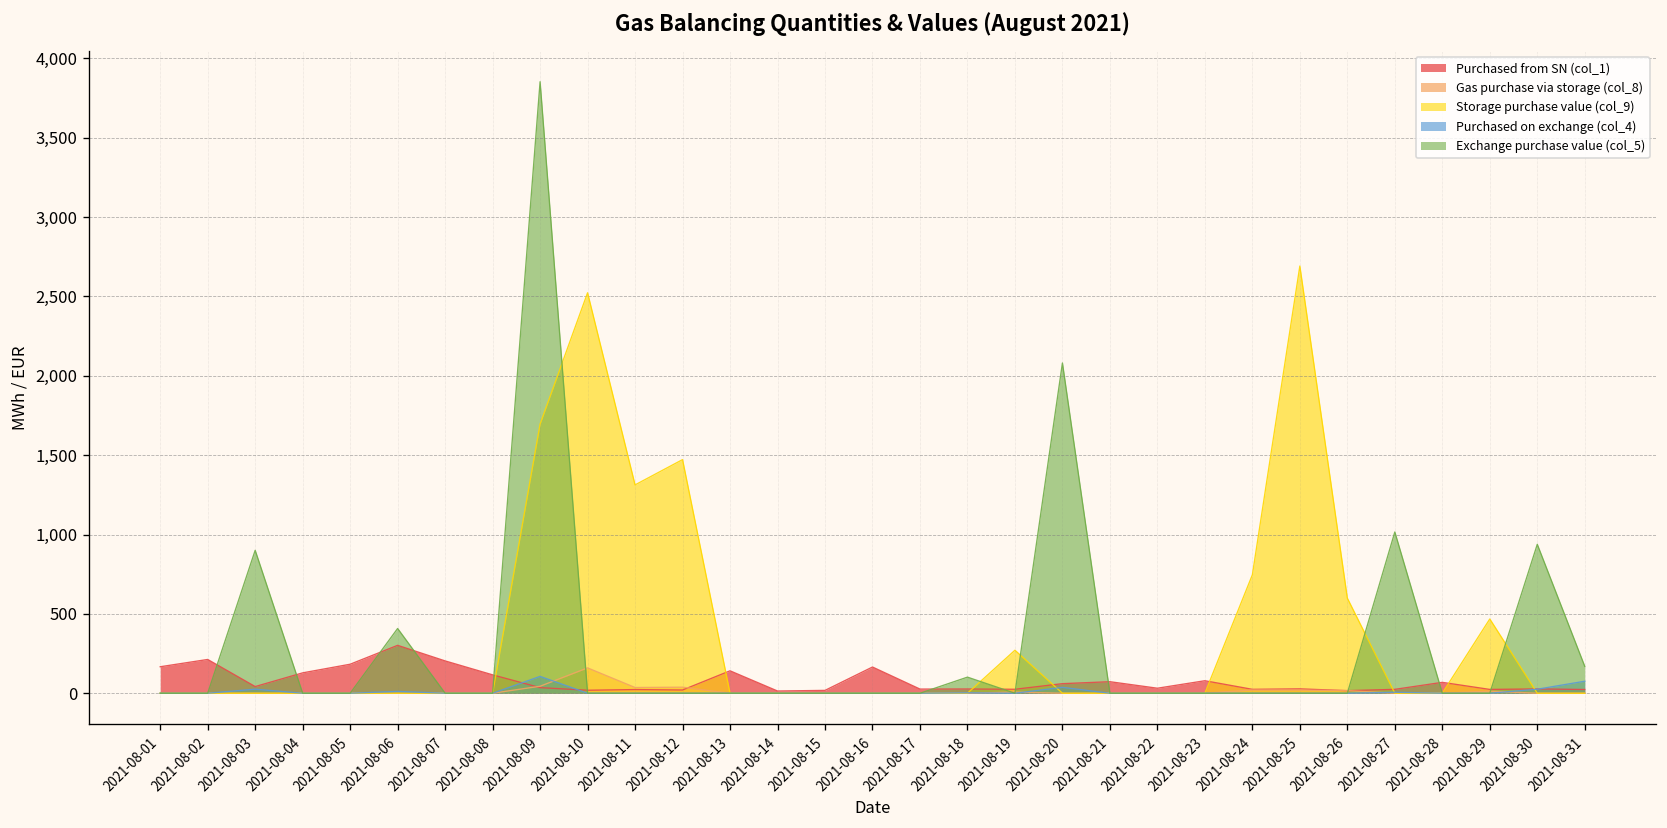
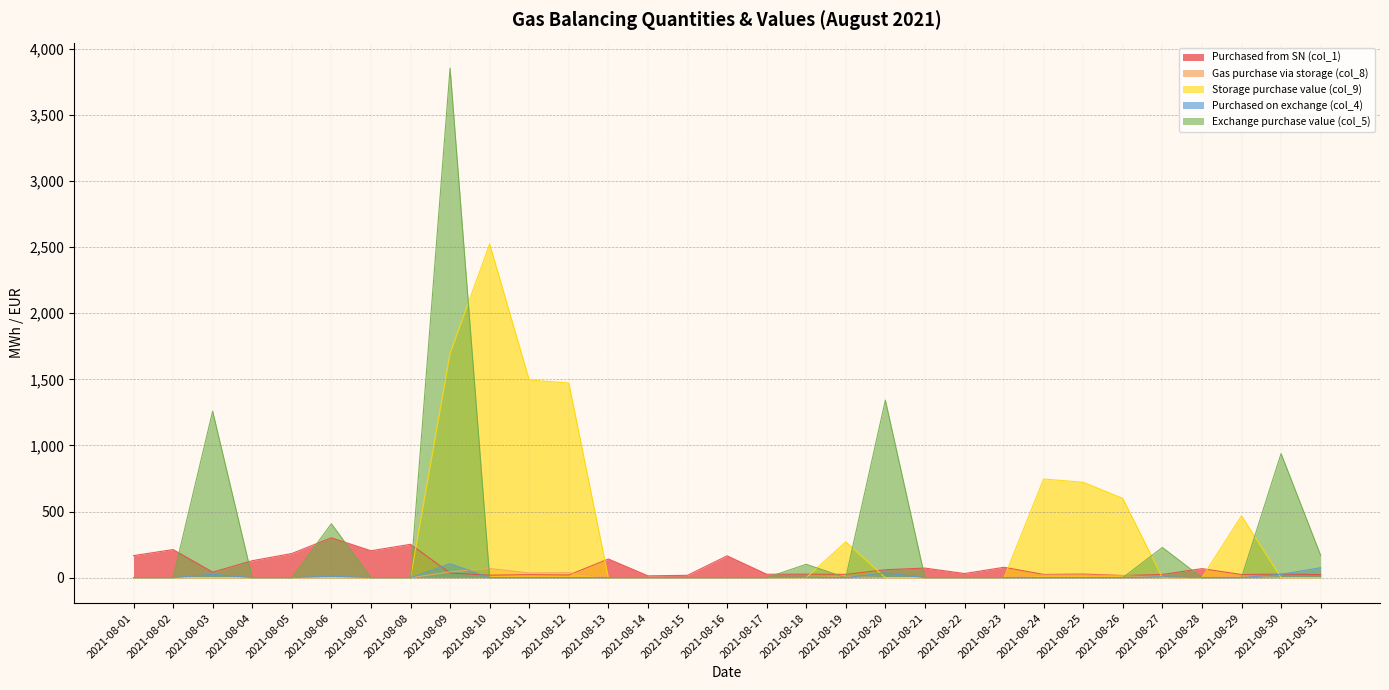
  {
    "Purchased from SN (col_1)": {
      "2021-08-01": "170",
      "2021-08-02": "210",
      "2021-08-04": "130",
      "2021-08-05": "180",
      "2021-08-06": "300",
      "2021-08-07": "200",
-     "2021-08-08": "120",
+     "2021-08-08": "250",
      "2021-08-13": "140",
      "2021-08-16": "170",
      "2021-08-17": "30",
      "2021-08-18": "30",
      "2021-08-20": "60",
      "2021-08-21": "70",
      "2021-08-22": "30",
      "2021-08-23": "80",
      "2021-08-28": "70",
      "2021-08-31": "20"
    },
    "Gas purchase via storage (col_8)": {
-     "2021-08-10": "160"
+     "2021-08-10": "70"
    },
    "Storage purchase value (col_9)": {
      "2021-08-09": "1,700",
      "2021-08-10": "2,520",
-     "2021-08-11": "1,310",
+     "2021-08-11": "1,490",
      "2021-08-12": "1,470",
      "2021-08-19": "270",
      "2021-08-24": "750",
-     "2021-08-25": "2,690",
+     "2021-08-25": "720",
      "2021-08-26": "600",
      "2021-08-29": "470"
    },
    "Purchased on exchange (col_4)": {
      "2021-08-09": "110",
      "2021-08-20": "40",
      "2021-08-31": "80"
    },
    "Exchange purchase value (col_5)": {
-     "2021-08-03": "900",
+     "2021-08-03": "1,260",
      "2021-08-06": "410",
      "2021-08-09": "3,850",
      "2021-08-18": "100",
-     "2021-08-20": "2,080",
-     "2021-08-27": "1,020",
+     "2021-08-20": "1,340",
+     "2021-08-27": "230",
      "2021-08-30": "940",
      "2021-08-31": "170"
    }
  }
